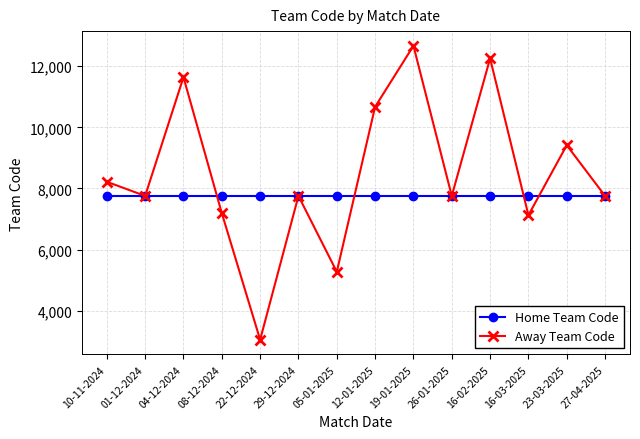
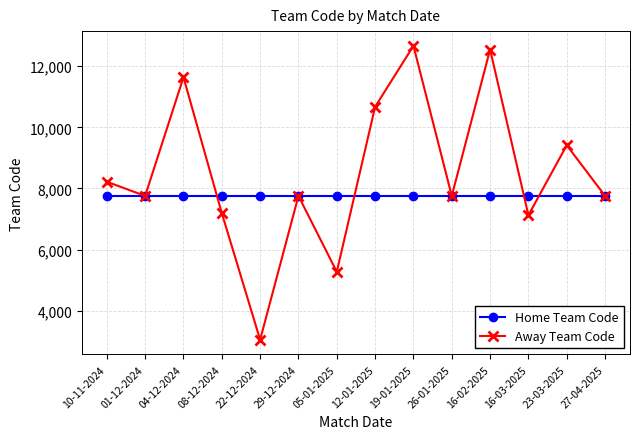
  {
    "Home Team Code": {
      "10-11-2024": "7,800",
      "04-12-2024": "7,800",
      "08-12-2024": "7,800",
      "22-12-2024": "7,800",
      "05-01-2025": "7,800",
      "12-01-2025": "7,800",
      "19-01-2025": "7,800",
      "16-02-2025": "7,800",
      "16-03-2025": "7,800",
      "23-03-2025": "7,800"
    },
    "Away Team Code": {
      "10-11-2024": "8,200",
      "04-12-2024": "11,600",
      "08-12-2024": "7,200",
      "22-12-2024": "3,100",
      "05-01-2025": "5,300",
      "12-01-2025": "10,700",
      "19-01-2025": "12,700",
-     "16-02-2025": "12,300",
+     "16-02-2025": "12,500",
      "16-03-2025": "7,100",
      "23-03-2025": "9,400"
    }
  }
